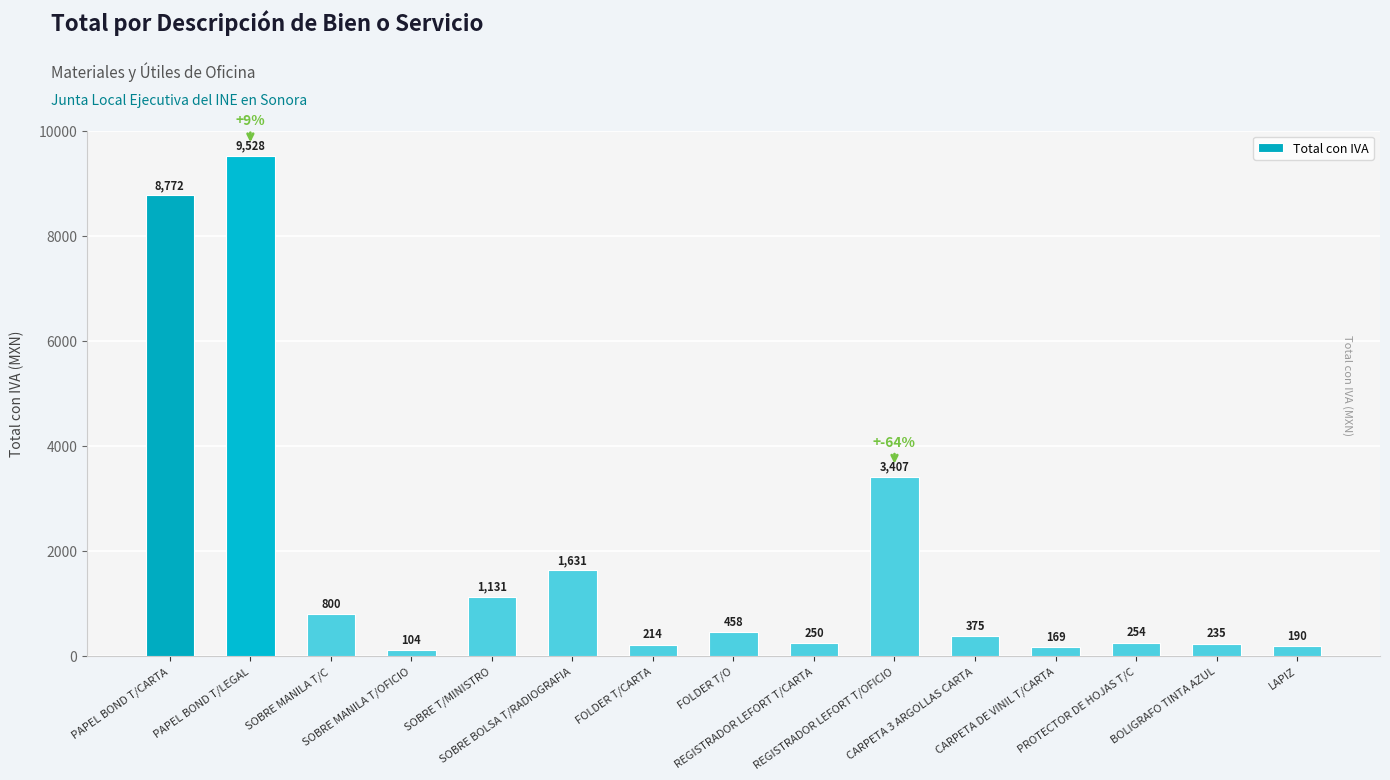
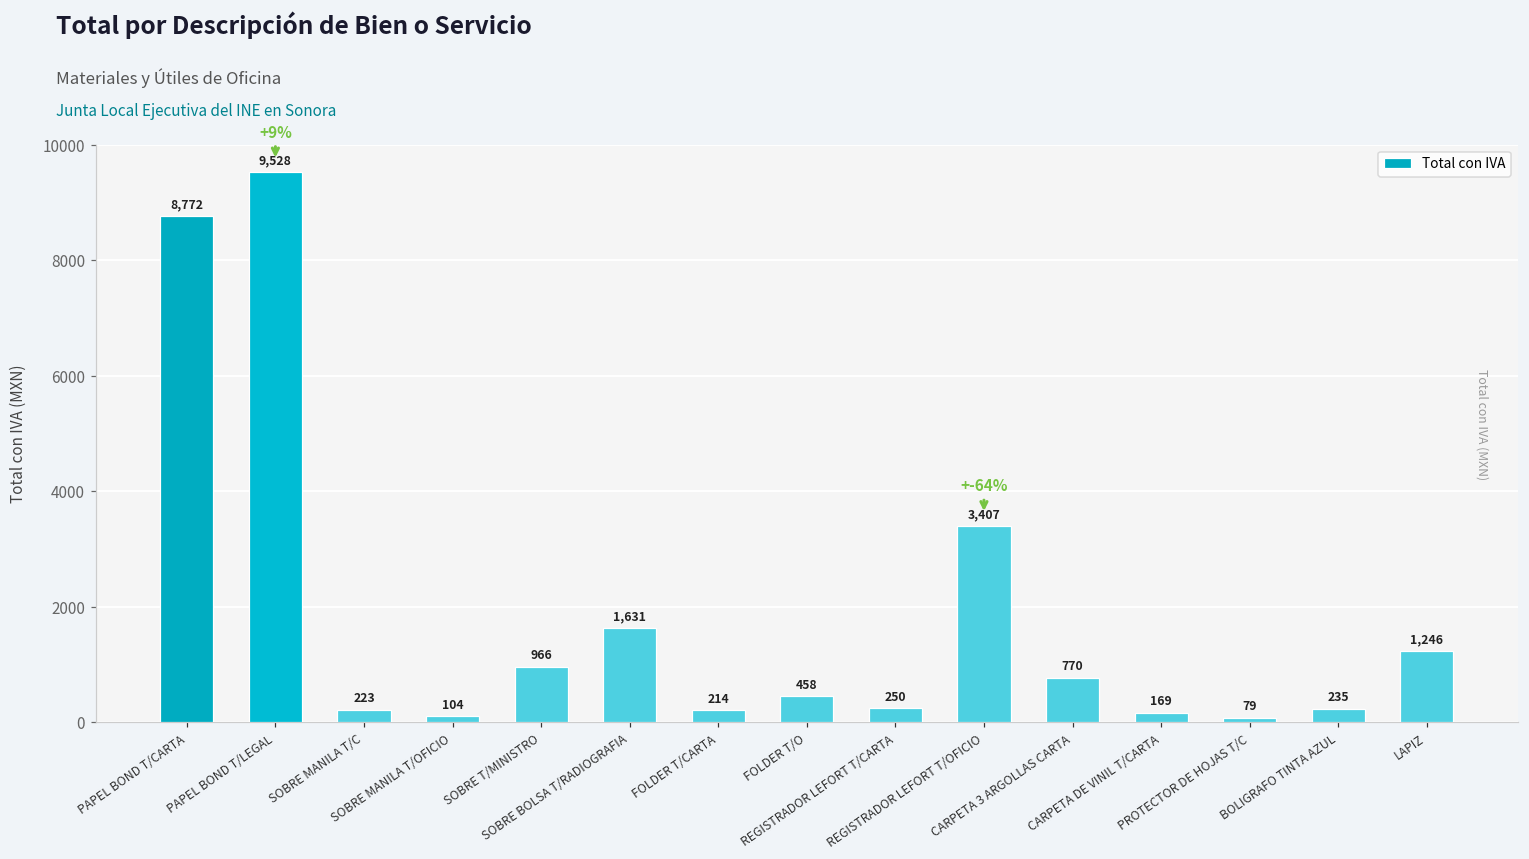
  {
    "PAPEL BOND T/CARTA": "8,772",
    "PAPEL BOND T/LEGAL": "9,528",
-   "SOBRE MANILA T/C": "800",
+   "SOBRE MANILA T/C": "223",
    "SOBRE MANILA T/OFICIO": "104",
-   "SOBRE T/MINISTRO": "1,131",
+   "SOBRE T/MINISTRO": "966",
    "SOBRE BOLSA T/RADIOGRAFIA": "1,631",
    "FOLDER T/CARTA": "214",
    "FOLDER T/O": "458",
    "REGISTRADOR LEFORT T/CARTA": "250",
    "REGISTRADOR LEFORT T/OFICIO": "3,407",
-   "CARPETA 3 ARGOLLAS CARTA": "375",
+   "CARPETA 3 ARGOLLAS CARTA": "770",
    "CARPETA DE VINIL T/CARTA": "169",
-   "PROTECTOR DE HOJAS T/C": "254",
+   "PROTECTOR DE HOJAS T/C": "79",
    "BOLIGRAFO TINTA AZUL": "235",
-   "LAPIZ": "190"
+   "LAPIZ": "1,246"
  }
